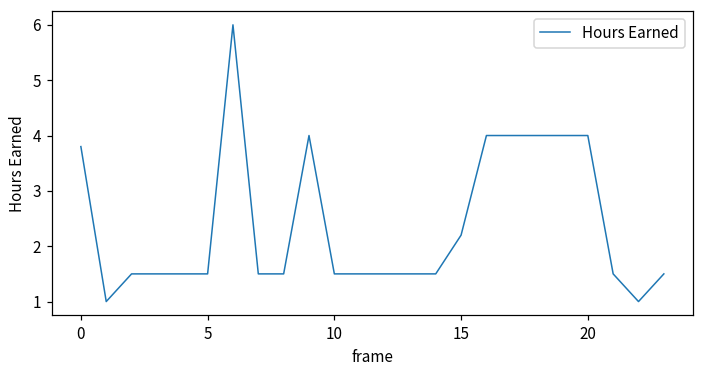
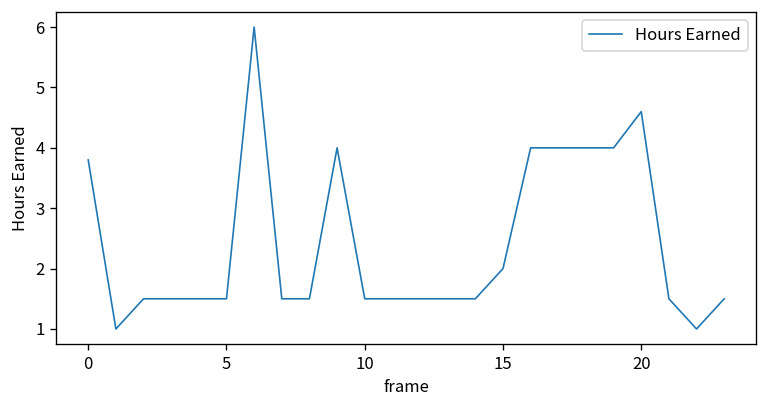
  {
    "0": 3.8,
    "5": 1.5,
    "10": 1.5,
-   "15": 2.2,
-   "20": 4.0
+   "15": 2.0,
+   "20": 4.6
  }
